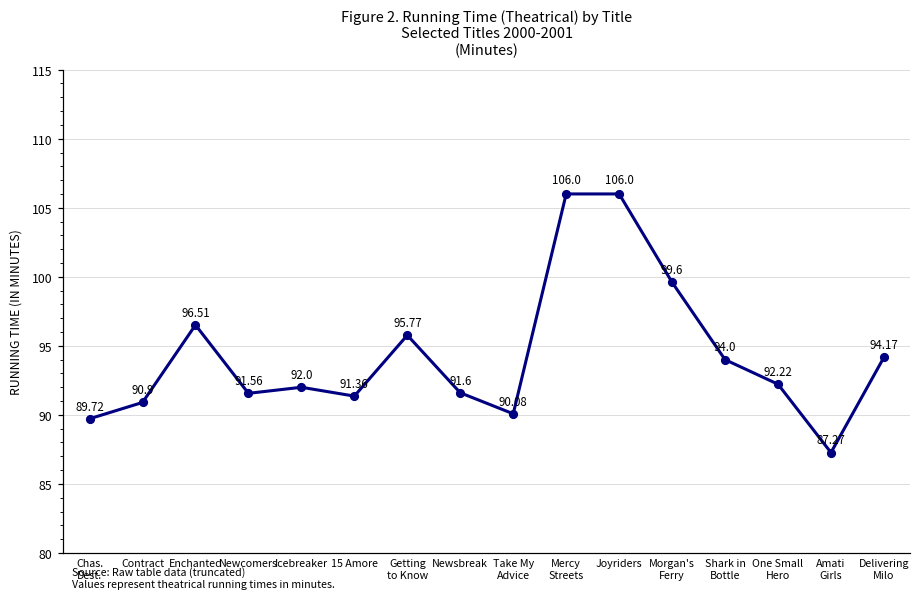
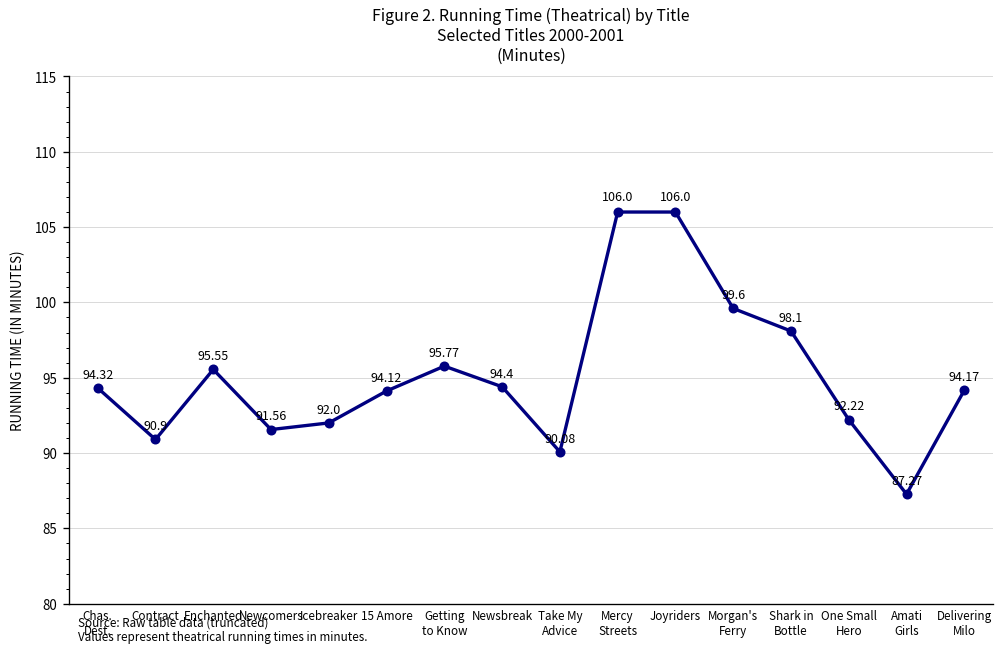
  {
-   "Chas. Dest.": 89.72,
+   "Chas. Dest.": 94.32,
    "Contract": 90.9,
-   "Enchanted": 96.51,
+   "Enchanted": 95.55,
    "Newcomers": 91.56,
    "Icebreaker": 92.0,
-   "15 Amore": 91.36,
+   "15 Amore": 94.12,
    "Getting to Know": 95.77,
-   "Newsbreak": 91.6,
+   "Newsbreak": 94.4,
    "Take My Advice": 90.08,
    "Mercy Streets": 106.0,
    "Joyriders": 106.0,
    "Morgan's Ferry": 99.6,
-   "Shark in Bottle": 94.0,
+   "Shark in Bottle": 98.1,
    "One Small Hero": 92.22,
    "Amati Girls": 87.27,
    "Delivering Milo": 94.17
  }
